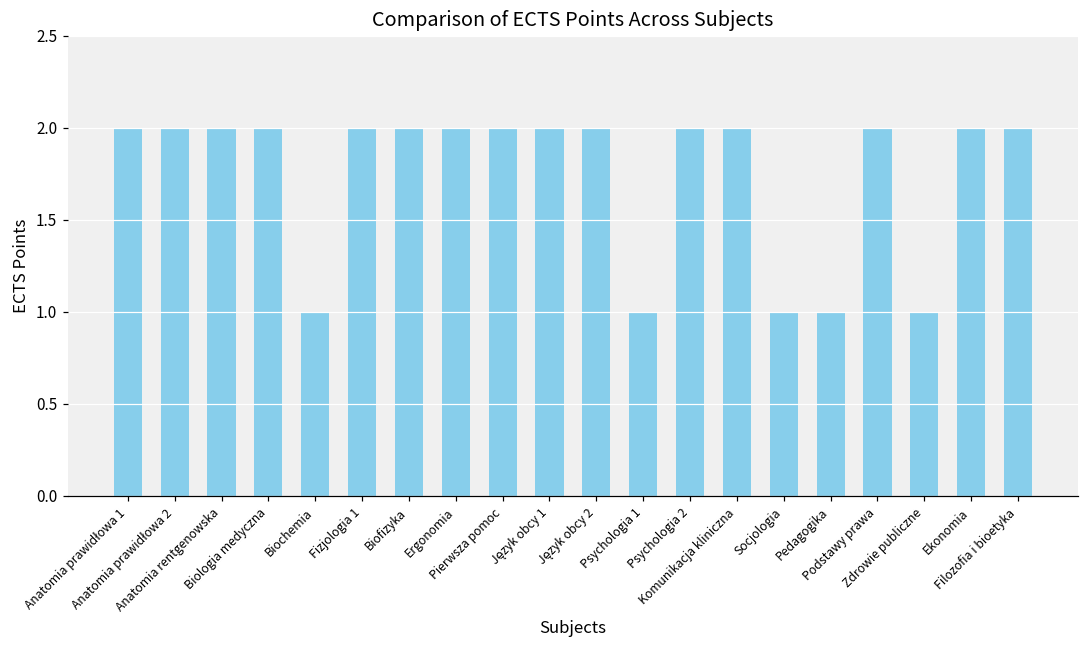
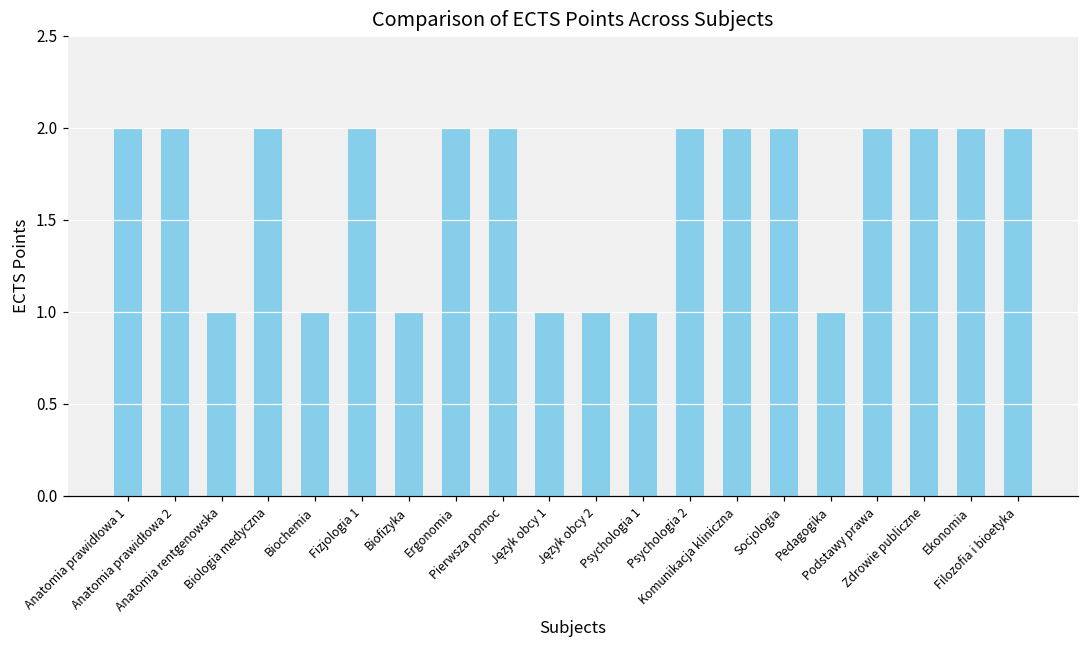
  {
    "Anatomia prawidłowa 1": 2,
    "Anatomia prawidłowa 2": 2,
-   "Anatomia rentgenowska": 2,
+   "Anatomia rentgenowska": 1,
    "Biologia medyczna": 2,
    "Biochemia": 1,
    "Fizjologia 1": 2,
-   "Biofizyka": 2,
+   "Biofizyka": 1,
    "Ergonomia": 2,
    "Pierwsza pomoc": 2,
-   "Język obcy 1": 2,
-   "Język obcy 2": 2,
+   "Język obcy 1": 1,
+   "Język obcy 2": 1,
    "Psychologia 1": 1,
    "Psychologia 2": 2,
    "Komunikacja kliniczna": 2,
-   "Socjologia": 1,
+   "Socjologia": 2,
    "Pedagogika": 1,
    "Podstawy prawa": 2,
-   "Zdrowie publiczne": 1,
+   "Zdrowie publiczne": 2,
    "Ekonomia": 2,
    "Filozofia i bioetyka": 2
  }
